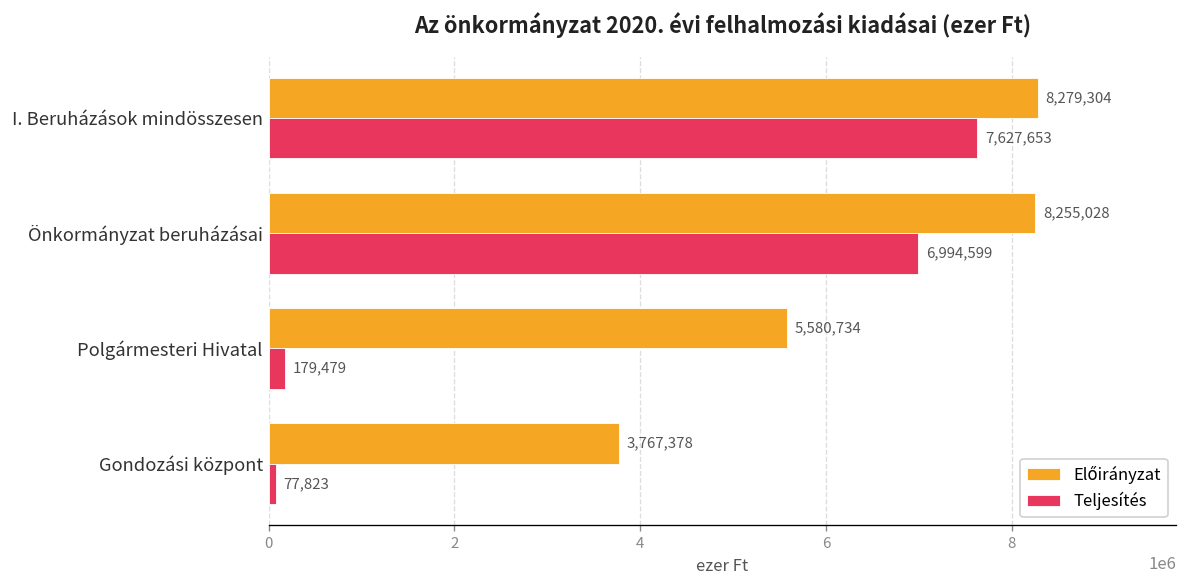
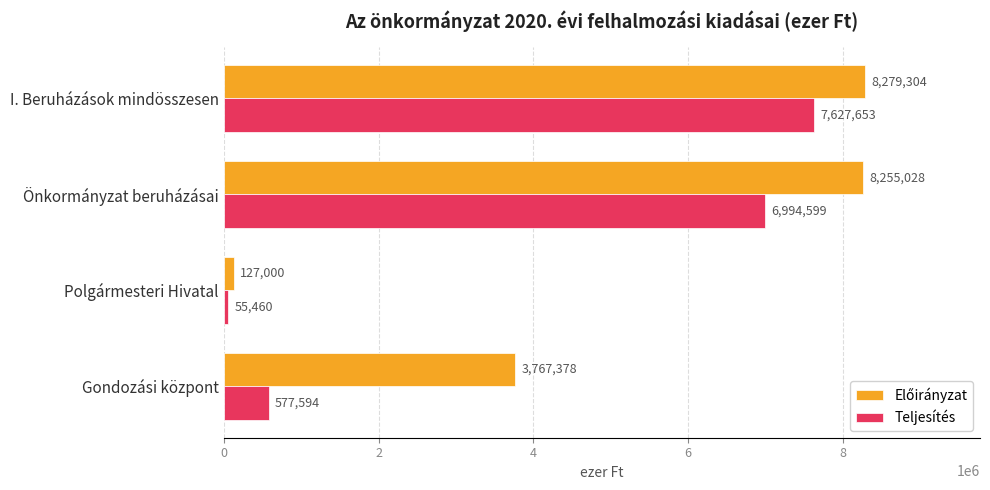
  {
    "Előirányzat": {
      "I. Beruházások mindösszesen": "8,279,304",
      "Önkormányzat beruházásai": "8,255,028",
-     "Polgármesteri Hivatal": "5,580,734",
+     "Polgármesteri Hivatal": "127,000",
      "Gondozási központ": "3,767,378"
    },
    "Teljesítés": {
      "I. Beruházások mindösszesen": "7,627,653",
      "Önkormányzat beruházásai": "6,994,599",
-     "Polgármesteri Hivatal": "179,479",
-     "Gondozási központ": "77,823"
+     "Polgármesteri Hivatal": "55,460",
+     "Gondozási központ": "577,594"
    }
  }
